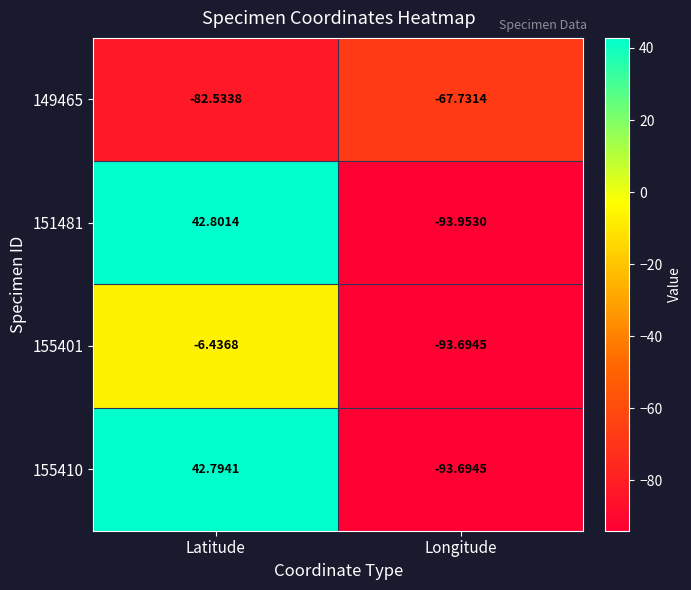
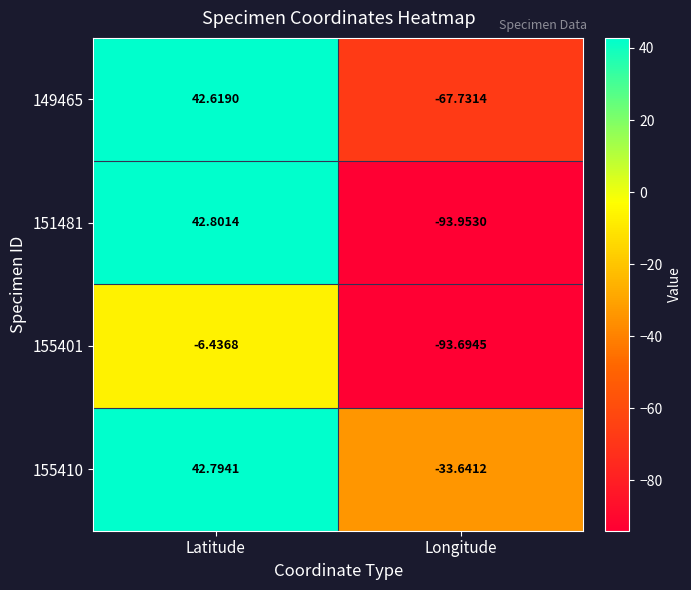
  {
    "149465": {
-     "Latitude": -82.5338,
+     "Latitude": 42.6190,
      "Longitude": -67.7314
    },
    "151481": {
      "Latitude": 42.8014,
      "Longitude": -93.9530
    },
    "155401": {
      "Latitude": -6.4368,
      "Longitude": -93.6945
    },
    "155410": {
      "Latitude": 42.7941,
-     "Longitude": -93.6945
+     "Longitude": -33.6412
    }
  }
